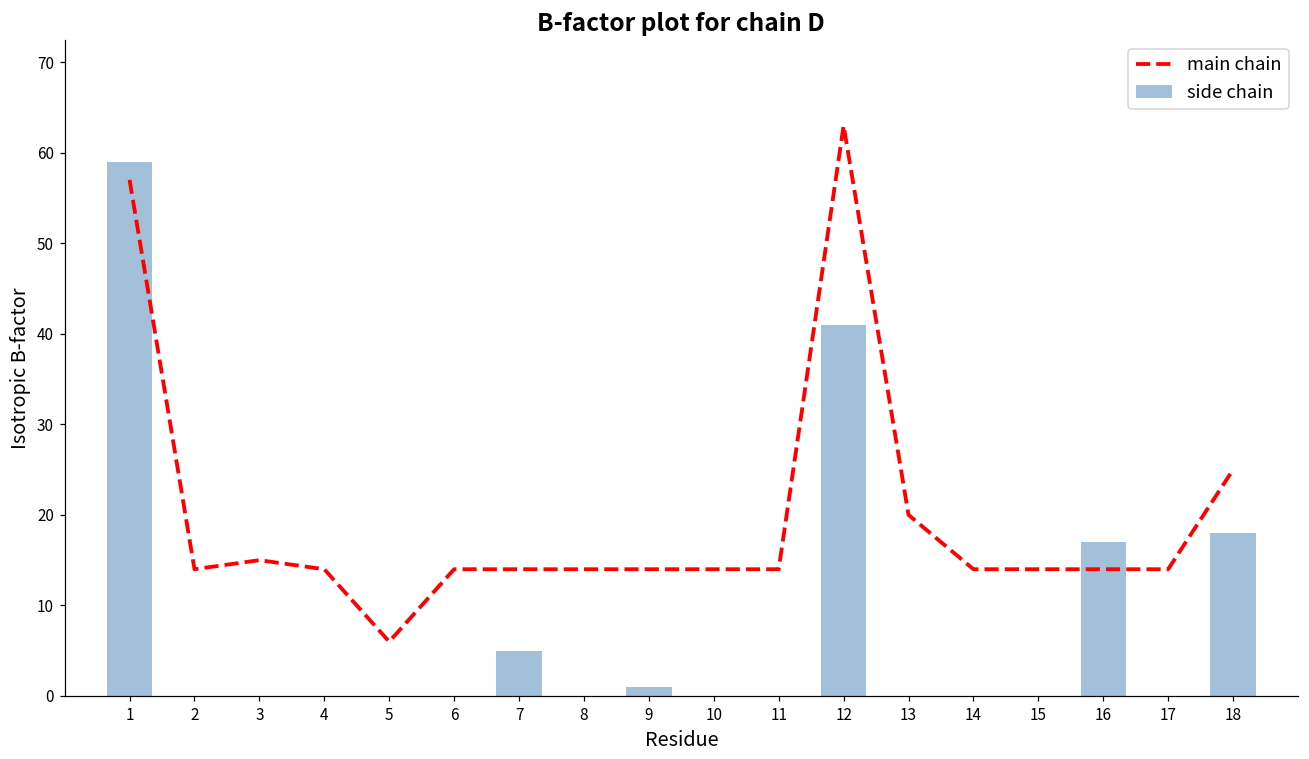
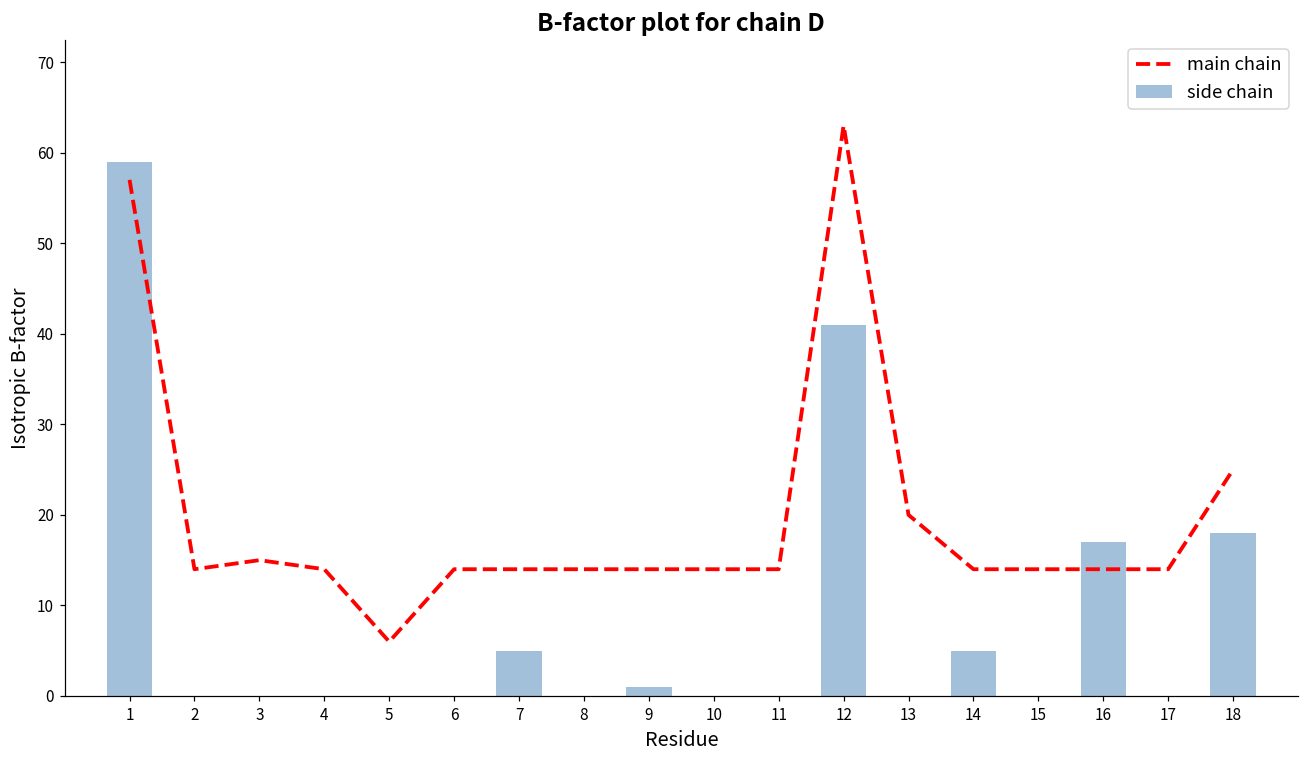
  {
    "main chain": {
      "1": 57,
      "2": 14,
      "3": 15,
      "4": 14,
      "5": 6,
      "6": 14,
      "7": 14,
      "8": 14,
      "9": 14,
      "10": 14,
      "11": 14,
      "12": 63,
      "13": 20,
      "14": 14,
      "15": 14,
      "16": 14,
      "17": 14,
      "18": 25
    },
    "side chain": {
      "1": 59,
      "2": 0,
      "3": 0,
      "4": 0,
      "5": 0,
      "6": 0,
      "7": 5,
      "8": 0,
      "9": 1,
      "10": 0,
      "11": 0,
      "12": 41,
      "13": 0,
-     "14": 0,
+     "14": 5,
      "15": 0,
      "16": 17,
      "17": 0,
      "18": 18
    }
  }
